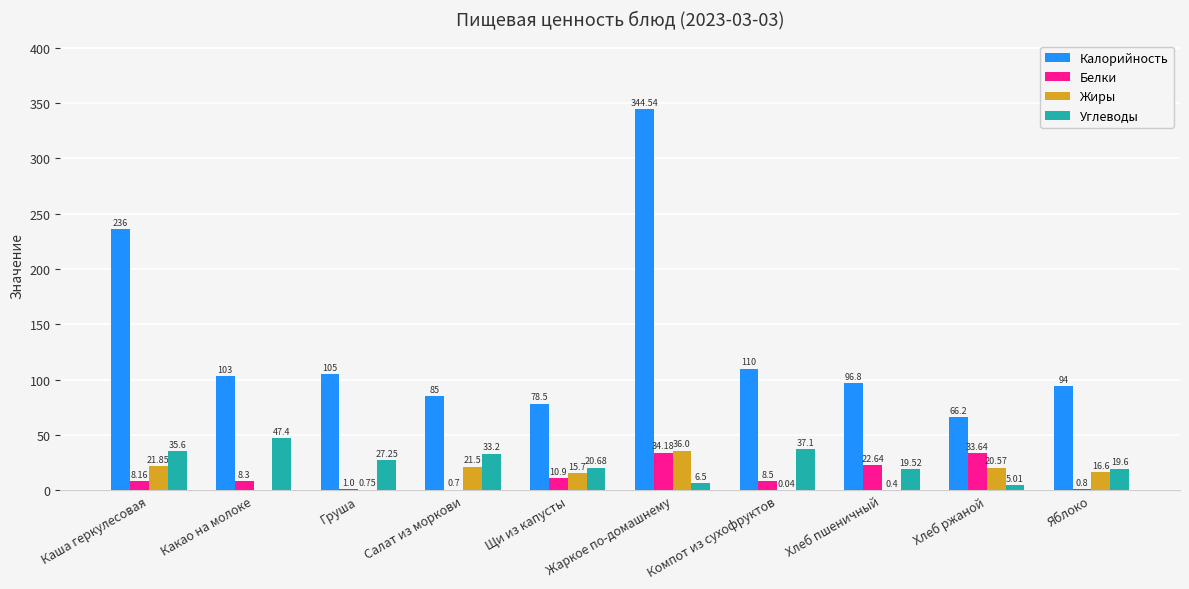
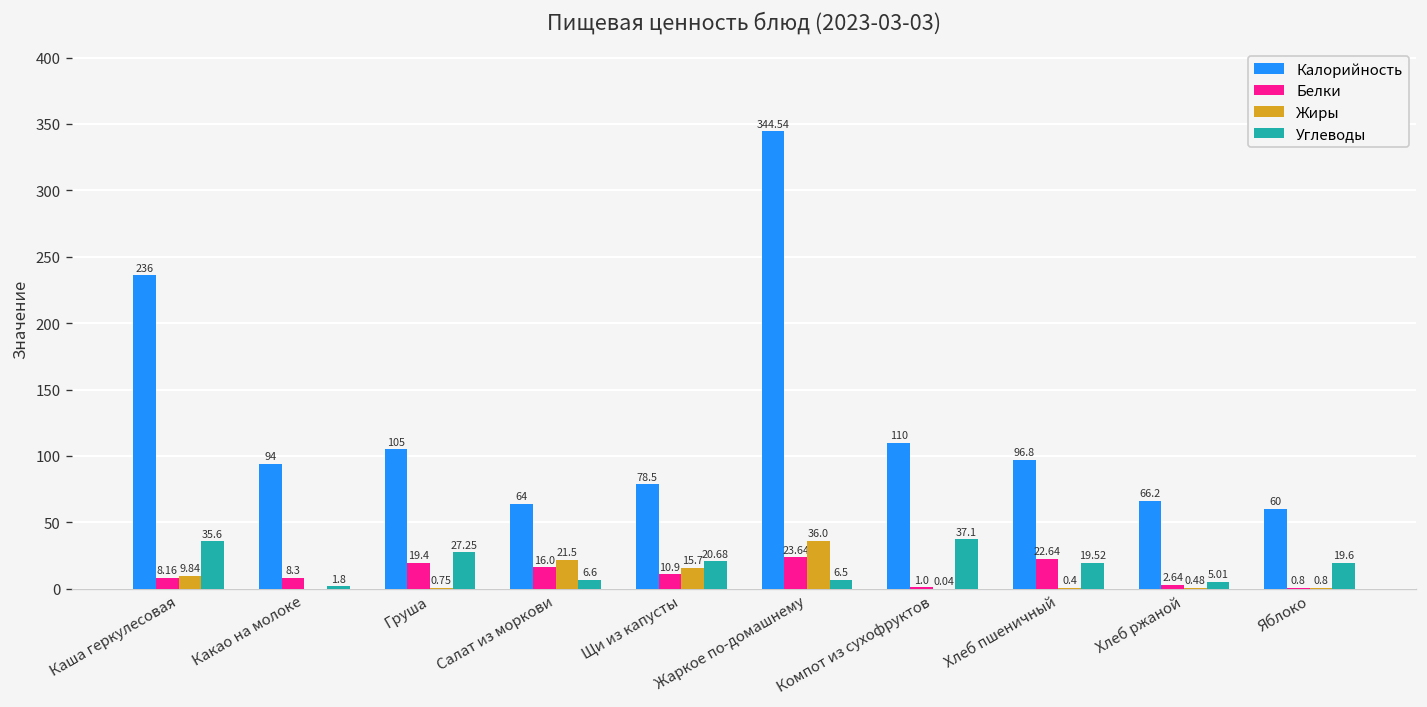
  {
    "Калорийность": {
      "Каша геркулесовая": 236,
-     "Какао на молоке": 103,
+     "Какао на молоке": 94,
      "Груша": 105,
-     "Салат из моркови": 85,
+     "Салат из моркови": 64,
      "Щи из капусты": 78.5,
      "Жаркое по-домашнему": 344.54,
      "Компот из сухофруктов": 110,
      "Хлеб пшеничный": 96.8,
      "Хлеб ржаной": 66.2,
-     "Яблоко": 94
+     "Яблоко": 60
    },
    "Белки": {
      "Каша геркулесовая": 8.16,
      "Какао на молоке": 8.3,
-     "Груша": 1.0,
-     "Салат из моркови": 0.7,
+     "Груша": 19.4,
+     "Салат из моркови": 16.0,
      "Щи из капусты": 10.9,
-     "Жаркое по-домашнему": 34.18,
-     "Компот из сухофруктов": 8.5,
+     "Жаркое по-домашнему": 23.64,
+     "Компот из сухофруктов": 1.0,
      "Хлеб пшеничный": 22.64,
-     "Хлеб ржаной": 33.64,
+     "Хлеб ржаной": 2.64,
      "Яблоко": 0.8
    },
    "Жиры": {
-     "Каша геркулесовая": 21.85,
+     "Каша геркулесовая": 9.84,
      "Груша": 0.75,
      "Салат из моркови": 21.5,
      "Щи из капусты": 15.7,
      "Жаркое по-домашнему": 36.0,
      "Компот из сухофруктов": 0.04,
      "Хлеб пшеничный": 0.4,
-     "Хлеб ржаной": 20.57,
-     "Яблоко": 16.6
+     "Хлеб ржаной": 0.48,
+     "Яблоко": 0.8
    },
    "Углеводы": {
      "Каша геркулесовая": 35.6,
-     "Какао на молоке": 47.4,
+     "Какао на молоке": 1.8,
      "Груша": 27.25,
-     "Салат из моркови": 33.2,
+     "Салат из моркови": 6.6,
      "Щи из капусты": 20.68,
      "Жаркое по-домашнему": 6.5,
      "Компот из сухофруктов": 37.1,
      "Хлеб пшеничный": 19.52,
      "Хлеб ржаной": 5.01,
      "Яблоко": 19.6
    }
  }
